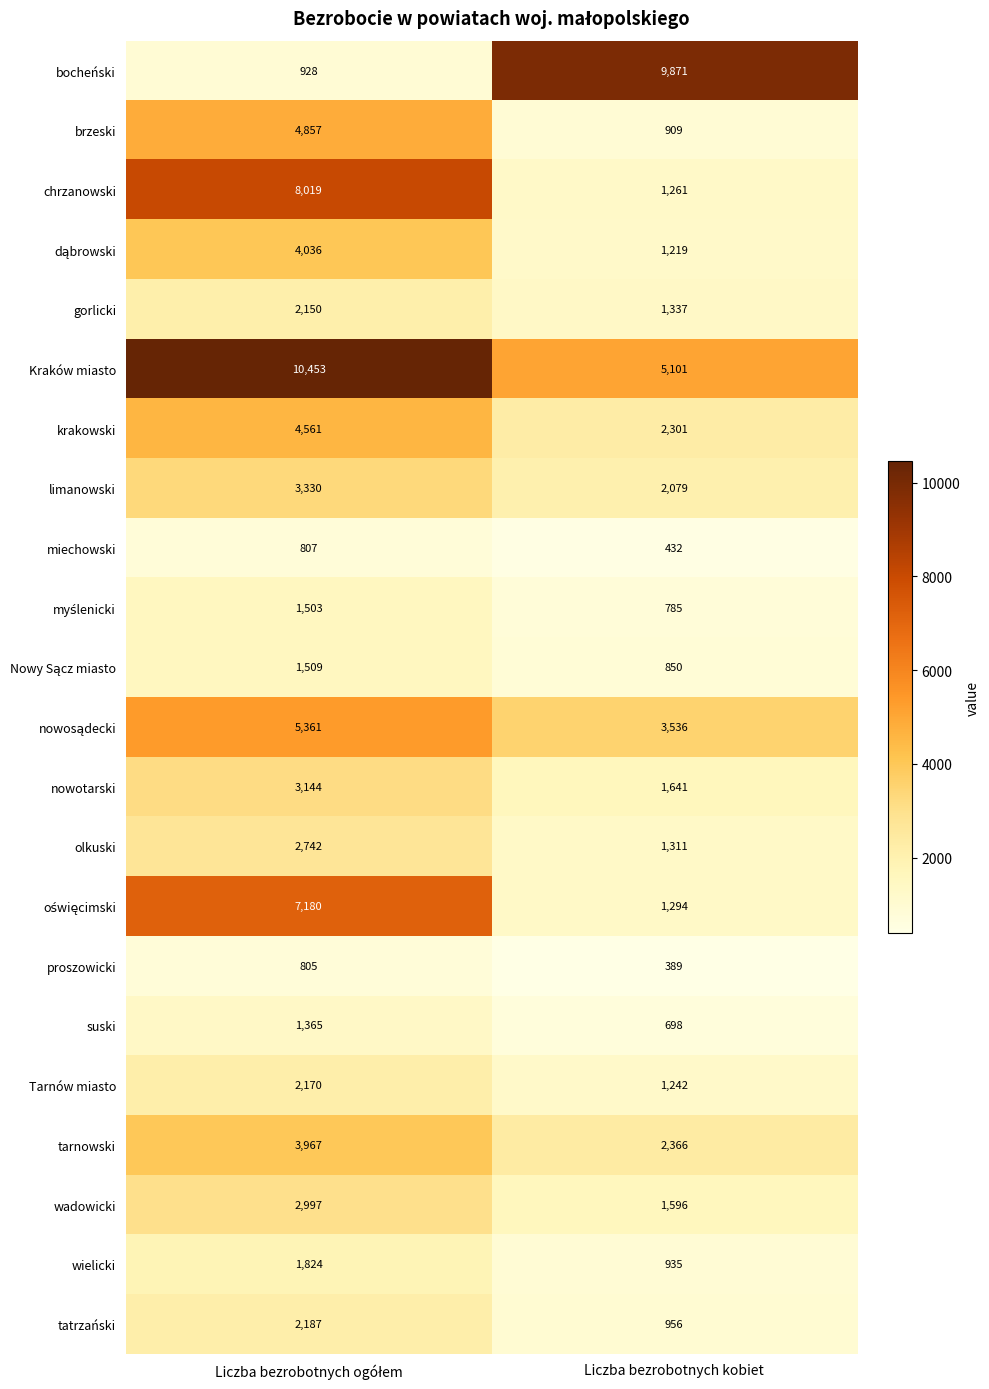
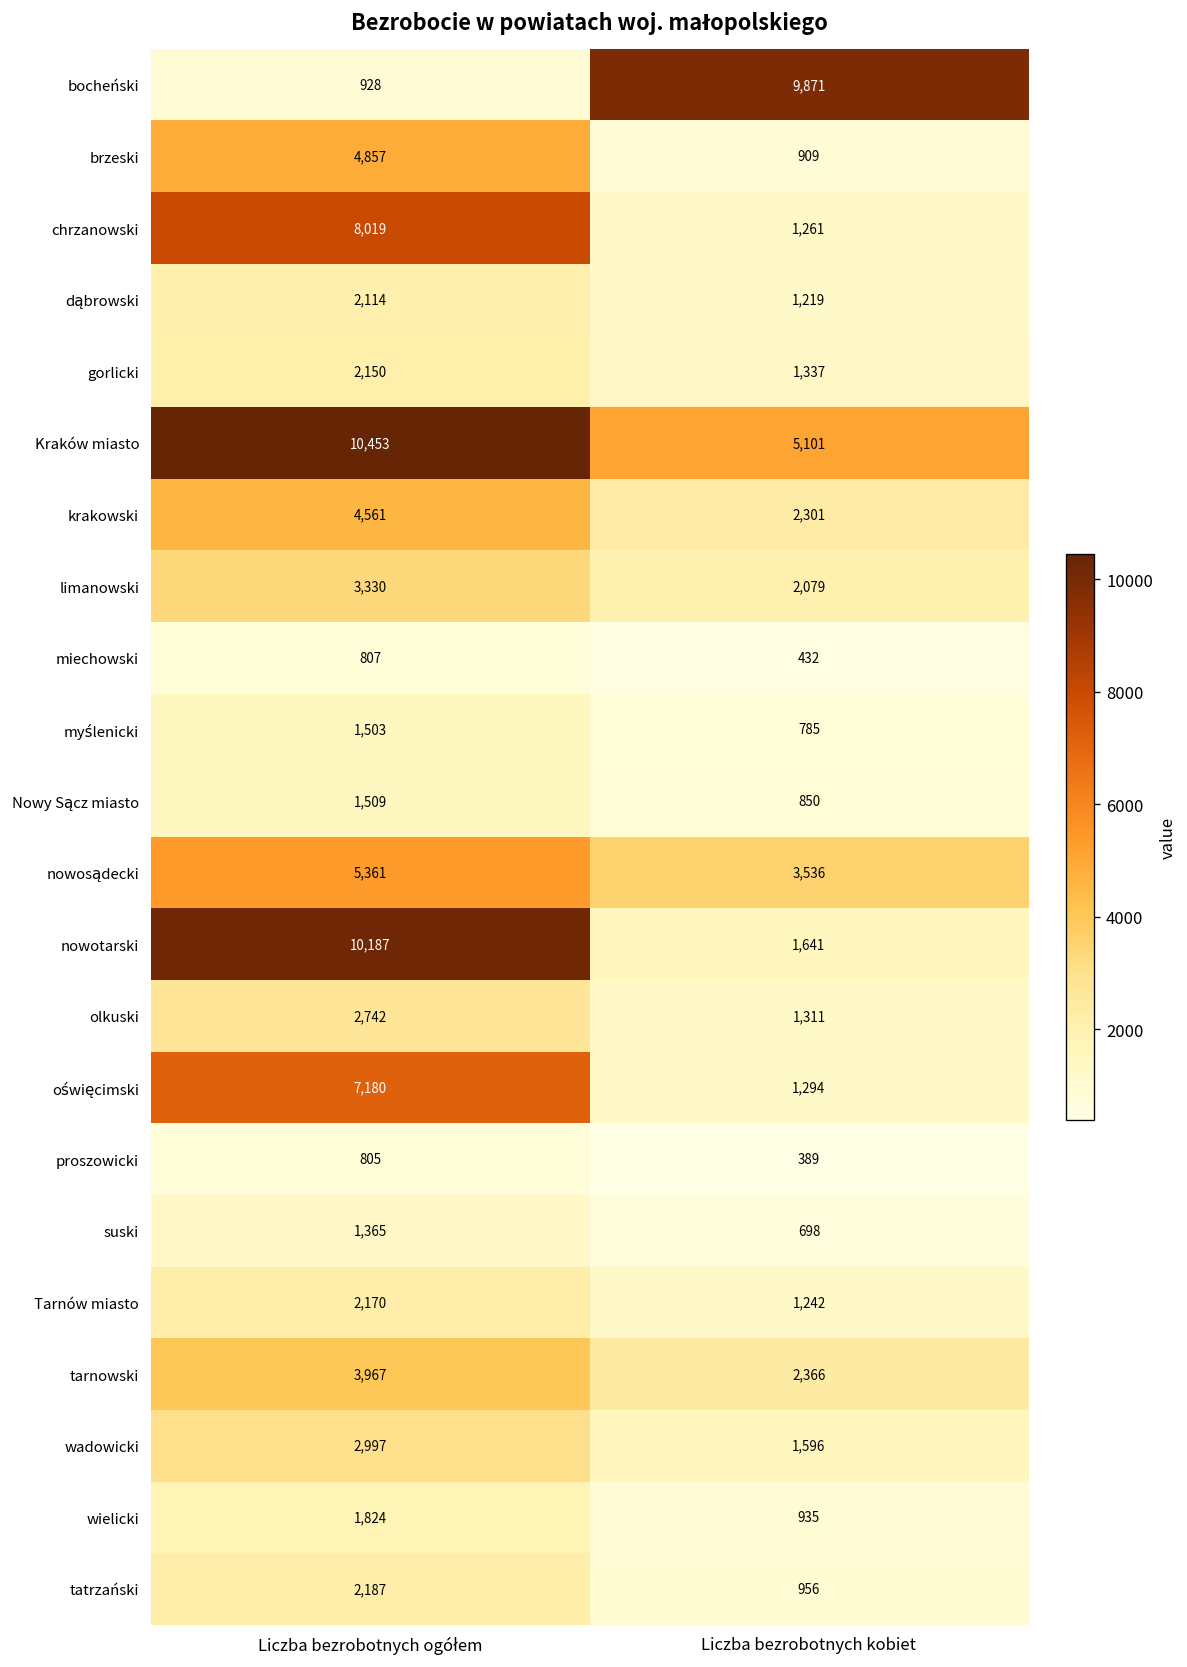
  {
    "bocheński": {
      "Liczba bezrobotnych ogółem": "928",
      "Liczba bezrobotnych kobiet": "9,871"
    },
    "brzeski": {
      "Liczba bezrobotnych ogółem": "4,857",
      "Liczba bezrobotnych kobiet": "909"
    },
    "chrzanowski": {
      "Liczba bezrobotnych ogółem": "8,019",
      "Liczba bezrobotnych kobiet": "1,261"
    },
    "dąbrowski": {
-     "Liczba bezrobotnych ogółem": "4,036",
+     "Liczba bezrobotnych ogółem": "2,114",
      "Liczba bezrobotnych kobiet": "1,219"
    },
    "gorlicki": {
      "Liczba bezrobotnych ogółem": "2,150",
      "Liczba bezrobotnych kobiet": "1,337"
    },
    "Kraków miasto": {
      "Liczba bezrobotnych ogółem": "10,453",
      "Liczba bezrobotnych kobiet": "5,101"
    },
    "krakowski": {
      "Liczba bezrobotnych ogółem": "4,561",
      "Liczba bezrobotnych kobiet": "2,301"
    },
    "limanowski": {
      "Liczba bezrobotnych ogółem": "3,330",
      "Liczba bezrobotnych kobiet": "2,079"
    },
    "miechowski": {
      "Liczba bezrobotnych ogółem": "807",
      "Liczba bezrobotnych kobiet": "432"
    },
    "myślenicki": {
      "Liczba bezrobotnych ogółem": "1,503",
      "Liczba bezrobotnych kobiet": "785"
    },
    "Nowy Sącz miasto": {
      "Liczba bezrobotnych ogółem": "1,509",
      "Liczba bezrobotnych kobiet": "850"
    },
    "nowosądecki": {
      "Liczba bezrobotnych ogółem": "5,361",
      "Liczba bezrobotnych kobiet": "3,536"
    },
    "nowotarski": {
-     "Liczba bezrobotnych ogółem": "3,144",
+     "Liczba bezrobotnych ogółem": "10,187",
      "Liczba bezrobotnych kobiet": "1,641"
    },
    "olkuski": {
      "Liczba bezrobotnych ogółem": "2,742",
      "Liczba bezrobotnych kobiet": "1,311"
    },
    "oświęcimski": {
      "Liczba bezrobotnych ogółem": "7,180",
      "Liczba bezrobotnych kobiet": "1,294"
    },
    "proszowicki": {
      "Liczba bezrobotnych ogółem": "805",
      "Liczba bezrobotnych kobiet": "389"
    },
    "suski": {
      "Liczba bezrobotnych ogółem": "1,365",
      "Liczba bezrobotnych kobiet": "698"
    },
    "Tarnów miasto": {
      "Liczba bezrobotnych ogółem": "2,170",
      "Liczba bezrobotnych kobiet": "1,242"
    },
    "tarnowski": {
      "Liczba bezrobotnych ogółem": "3,967",
      "Liczba bezrobotnych kobiet": "2,366"
    },
    "wadowicki": {
      "Liczba bezrobotnych ogółem": "2,997",
      "Liczba bezrobotnych kobiet": "1,596"
    },
    "wielicki": {
      "Liczba bezrobotnych ogółem": "1,824",
      "Liczba bezrobotnych kobiet": "935"
    },
    "tatrzański": {
      "Liczba bezrobotnych ogółem": "2,187",
      "Liczba bezrobotnych kobiet": "956"
    }
  }
